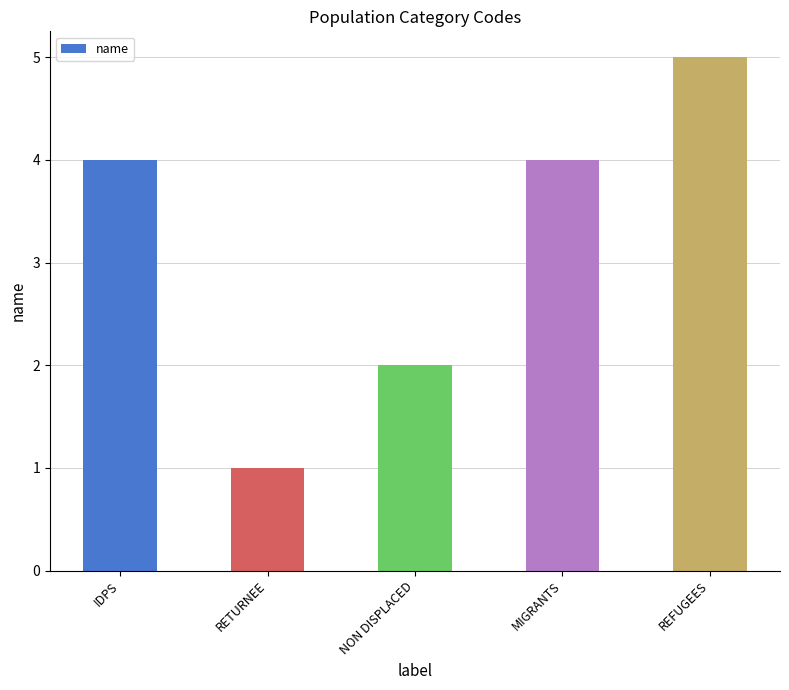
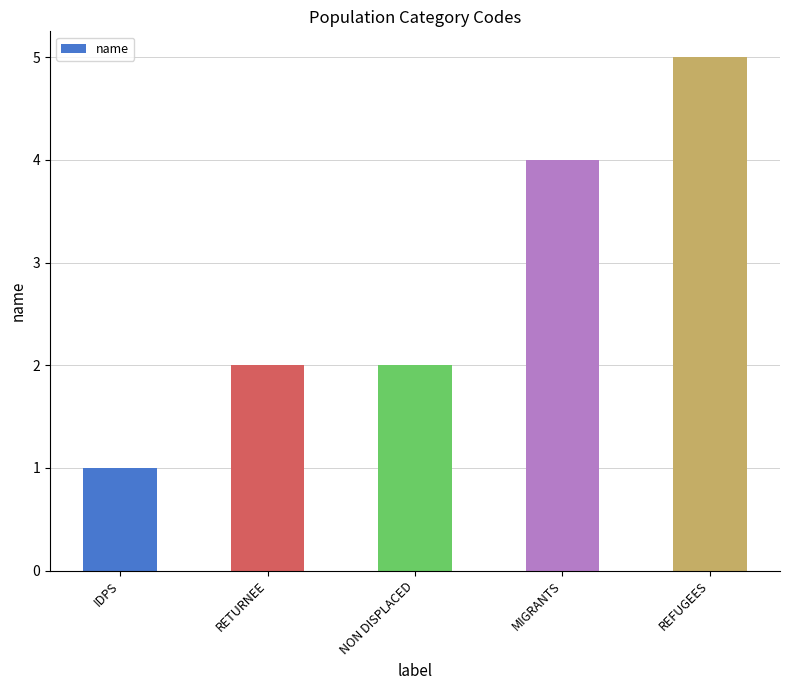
  {
-   "IDPS": 4,
-   "RETURNEE": 1,
+   "IDPS": 1,
+   "RETURNEE": 2,
    "NON DISPLACED": 2,
    "MIGRANTS": 4,
    "REFUGEES": 5
  }
